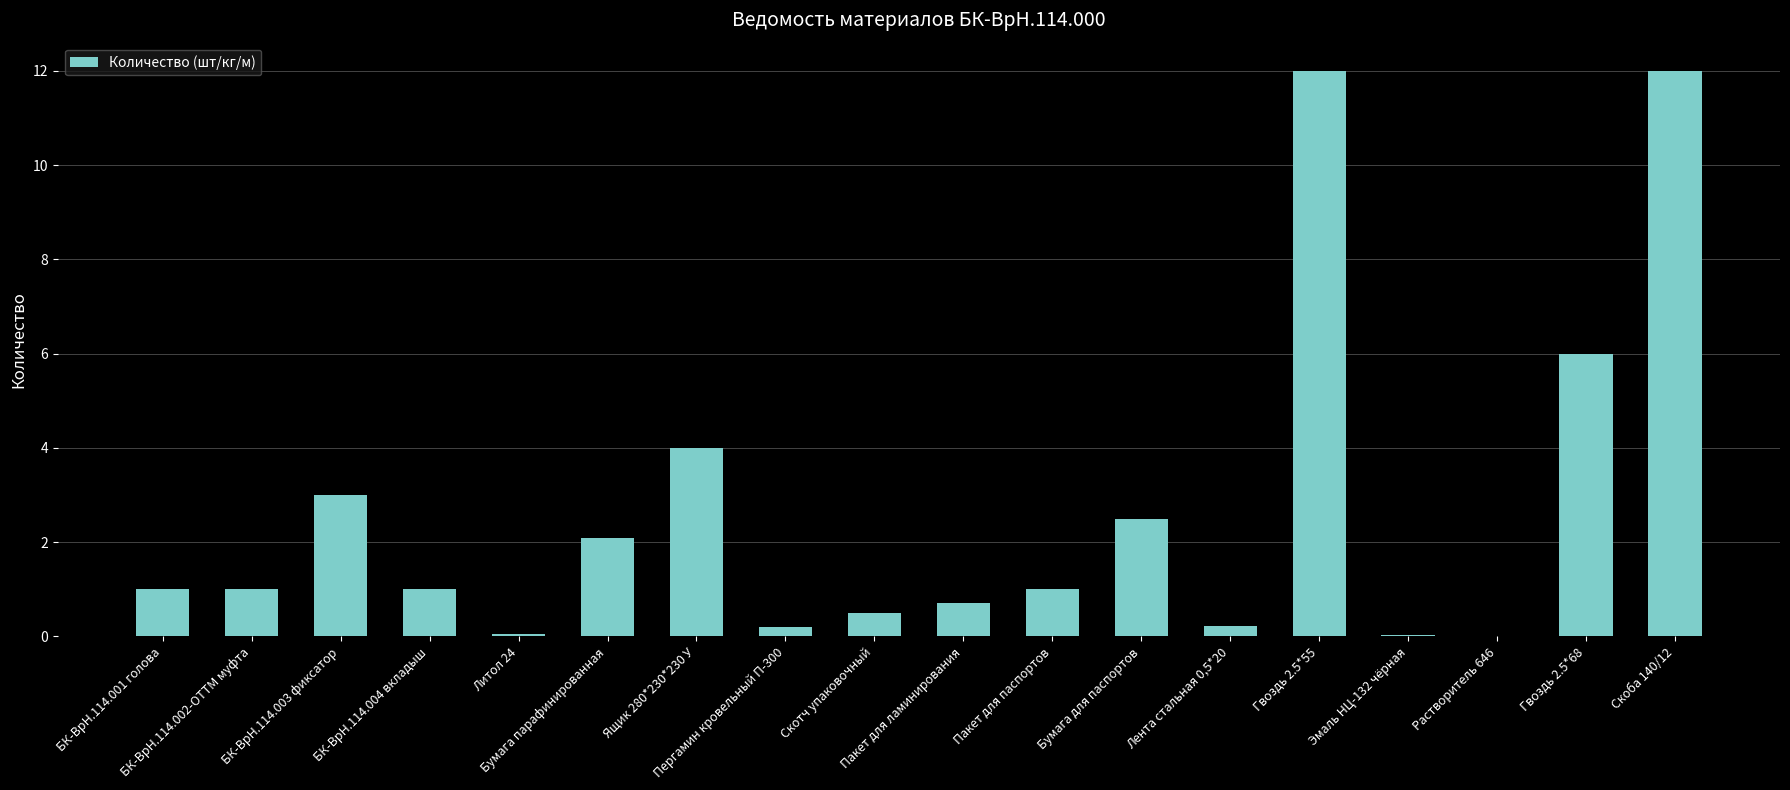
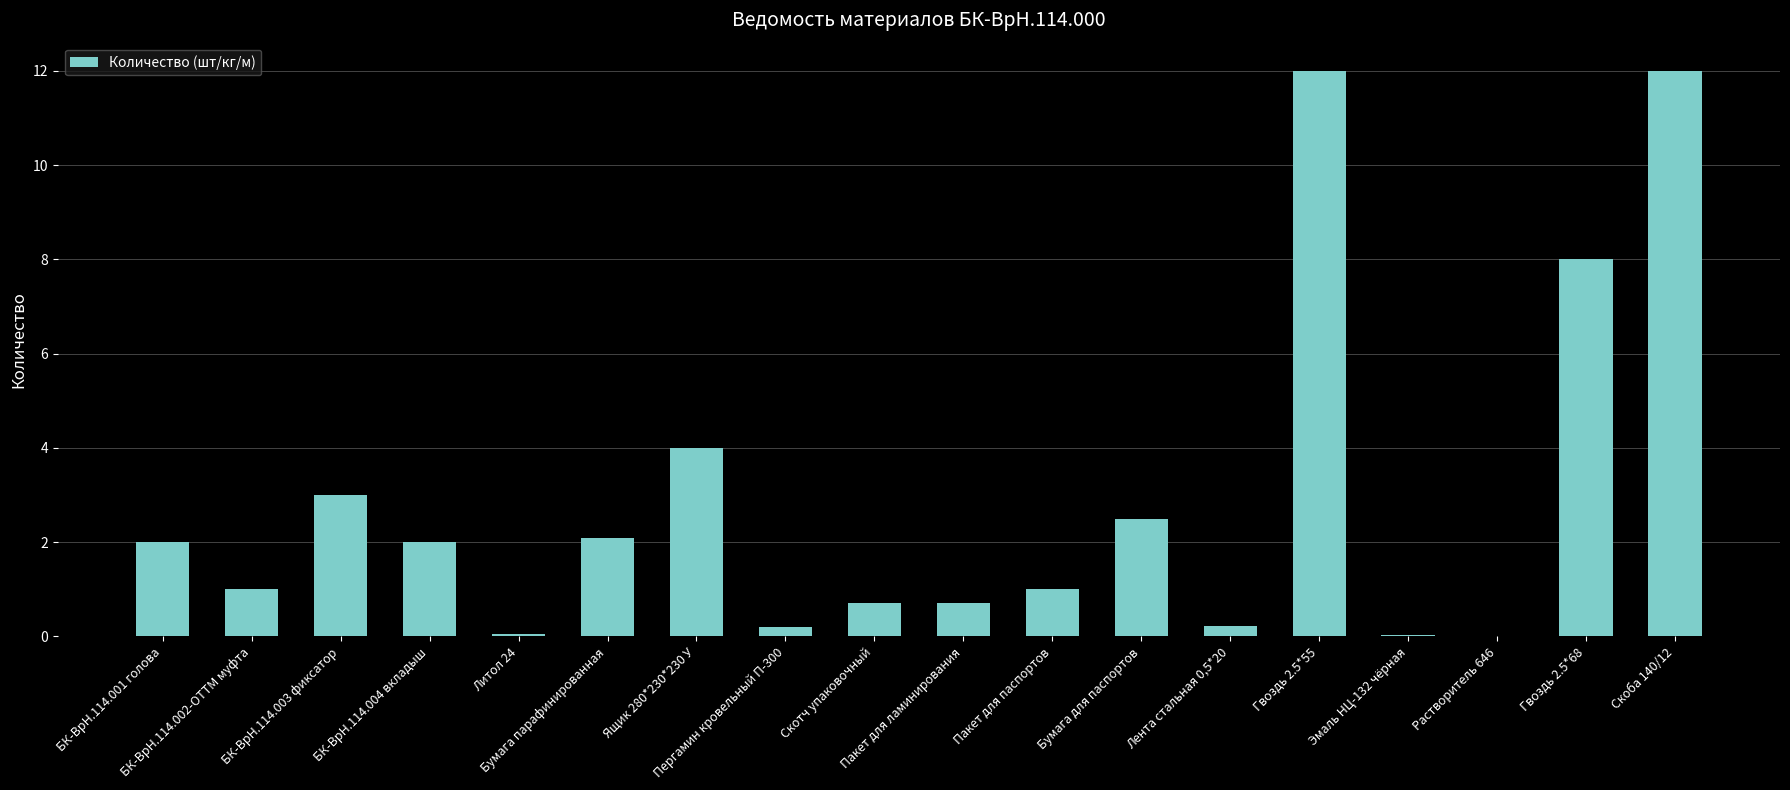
  {
-   "БК-ВрН.114.001 голова": 1,
+   "БК-ВрН.114.001 голова": 2,
    "БК-ВрН.114.002-ОТТМ муфта": 1.0,
    "БК-ВрН.114.003 фиксатор": 3.0,
-   "БК-ВрН.114.004 вкладыш": 1,
+   "БК-ВрН.114.004 вкладыш": 2,
    "Бумага парафинированная": 2.1,
    "Ящик 280*230*230 У": 4.0,
    "Пергамин кровельный П-300": 0.2,
-   "Скотч упаковочный": 0.5,
+   "Скотч упаковочный": 0.7,
    "Пакет для ламинирования": 0.7,
    "Пакет для паспортов": 1.0,
    "Бумага для паспортов": 2.5,
    "Лента стальная 0,5*20": 0.2,
    "Гвоздь 2.5*55": 12.0,
-   "Гвоздь 2.5*68": 6,
+   "Гвоздь 2.5*68": 8,
    "Скоба 140/12": 12.0
  }
